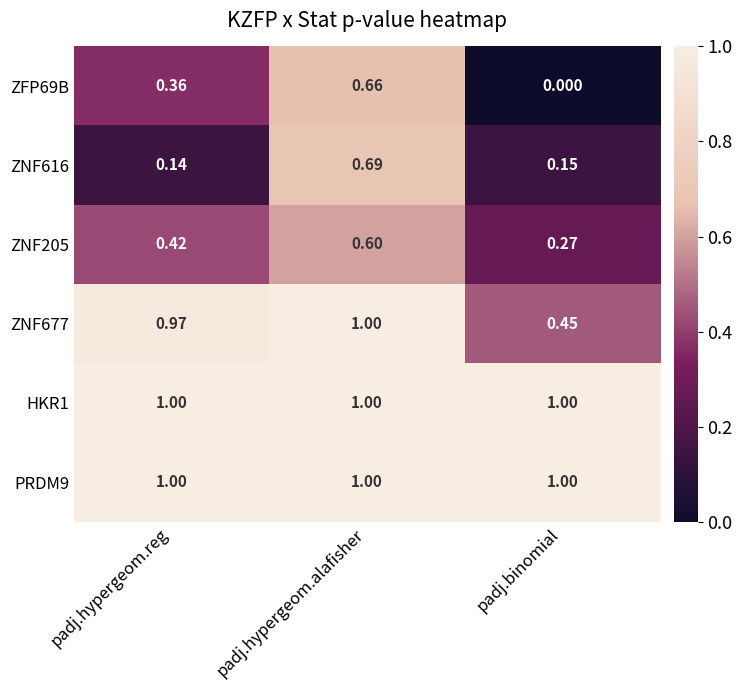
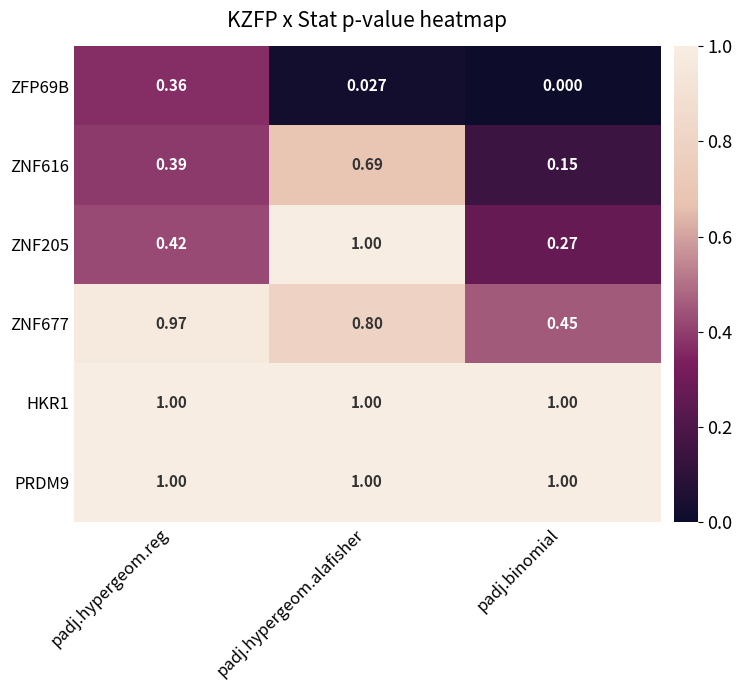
  {
    "ZFP69B": {
      "padj.hypergeom.reg": 0.36,
-     "padj.hypergeom.alafisher": 0.66,
+     "padj.hypergeom.alafisher": 0.027,
      "padj.binomial": 0.000
    },
    "ZNF616": {
-     "padj.hypergeom.reg": 0.14,
+     "padj.hypergeom.reg": 0.39,
      "padj.hypergeom.alafisher": 0.69,
      "padj.binomial": 0.15
    },
    "ZNF205": {
      "padj.hypergeom.reg": 0.42,
-     "padj.hypergeom.alafisher": 0.60,
+     "padj.hypergeom.alafisher": 1.00,
      "padj.binomial": 0.27
    },
    "ZNF677": {
      "padj.hypergeom.reg": 0.97,
-     "padj.hypergeom.alafisher": 1.00,
+     "padj.hypergeom.alafisher": 0.80,
      "padj.binomial": 0.45
    },
    "HKR1": {
      "padj.hypergeom.reg": 1.00,
      "padj.hypergeom.alafisher": 1.00,
      "padj.binomial": 1.00
    },
    "PRDM9": {
      "padj.hypergeom.reg": 1.00,
      "padj.hypergeom.alafisher": 1.00,
      "padj.binomial": 1.00
    }
  }
